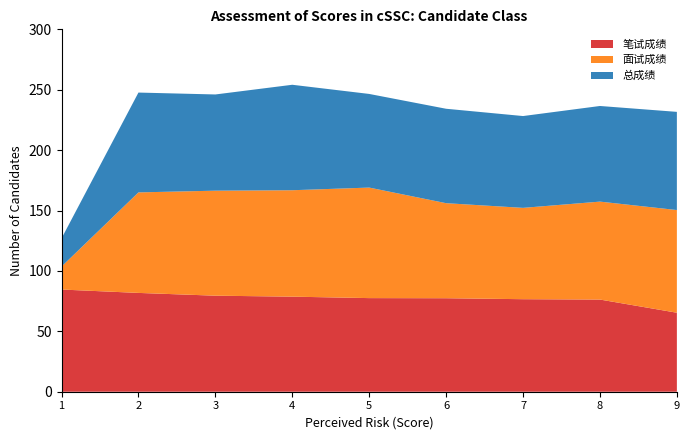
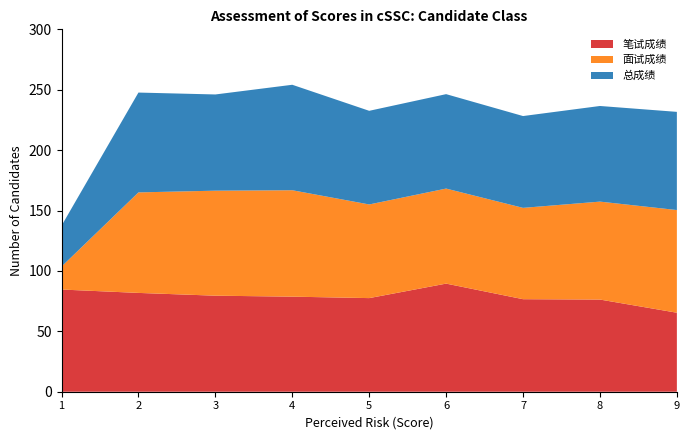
  {
    "笔试成绩": {
      "1": 85,
      "2": 82,
      "3": 80,
      "4": 79,
      "5": 78,
-     "6": 77,
+     "6": 90,
      "7": 77,
      "8": 76,
      "9": 65
    },
    "面试成绩": {
      "1": 19,
      "2": 83,
      "3": 87,
      "4": 88,
-     "5": 92,
+     "5": 78,
      "6": 79,
      "7": 76,
      "8": 81,
      "9": 85
    },
    "总成绩": {
-     "1": 23,
+     "1": 34,
      "2": 83,
      "3": 80,
      "4": 87,
      "5": 78,
      "6": 78,
      "7": 76,
      "8": 79,
      "9": 81
    }
  }
